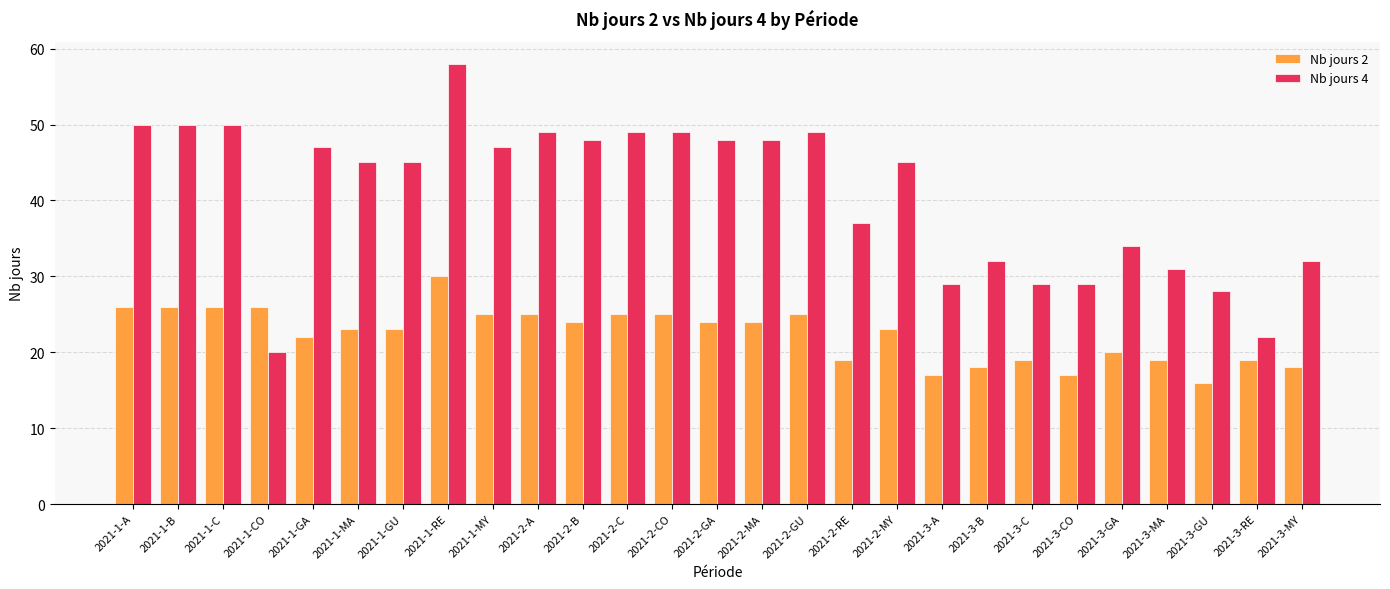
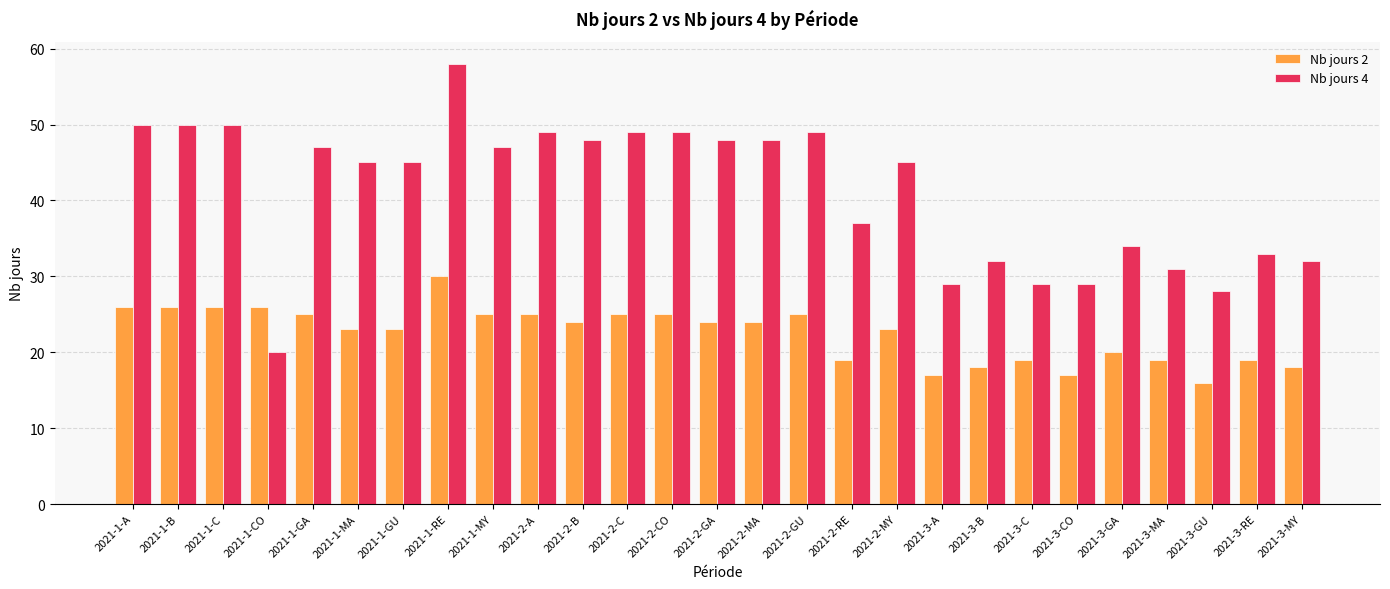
  {
    "Nb jours 2": {
      "2021-1-A": 26,
      "2021-1-B": 26,
      "2021-1-C": 26,
      "2021-1-CO": 26,
-     "2021-1-GA": 22,
+     "2021-1-GA": 25,
      "2021-1-MA": 23,
      "2021-1-GU": 23,
      "2021-1-RE": 30,
      "2021-1-MY": 25,
      "2021-2-A": 25,
      "2021-2-B": 24,
      "2021-2-C": 25,
      "2021-2-CO": 25,
      "2021-2-GA": 24,
      "2021-2-MA": 24,
      "2021-2-GU": 25,
      "2021-2-RE": 19,
      "2021-2-MY": 23,
      "2021-3-A": 17,
      "2021-3-B": 18,
      "2021-3-C": 19,
      "2021-3-CO": 17,
      "2021-3-GA": 20,
      "2021-3-MA": 19,
      "2021-3-GU": 16,
      "2021-3-RE": 19,
      "2021-3-MY": 18
    },
    "Nb jours 4": {
      "2021-1-A": 50,
      "2021-1-B": 50,
      "2021-1-C": 50,
      "2021-1-CO": 20,
      "2021-1-GA": 47,
      "2021-1-MA": 45,
      "2021-1-GU": 45,
      "2021-1-RE": 58,
      "2021-1-MY": 47,
      "2021-2-A": 49,
      "2021-2-B": 48,
      "2021-2-C": 49,
      "2021-2-CO": 49,
      "2021-2-GA": 48,
      "2021-2-MA": 48,
      "2021-2-GU": 49,
      "2021-2-RE": 37,
      "2021-2-MY": 45,
      "2021-3-A": 29,
      "2021-3-B": 32,
      "2021-3-C": 29,
      "2021-3-CO": 29,
      "2021-3-GA": 34,
      "2021-3-MA": 31,
      "2021-3-GU": 28,
-     "2021-3-RE": 22,
+     "2021-3-RE": 33,
      "2021-3-MY": 32
    }
  }
